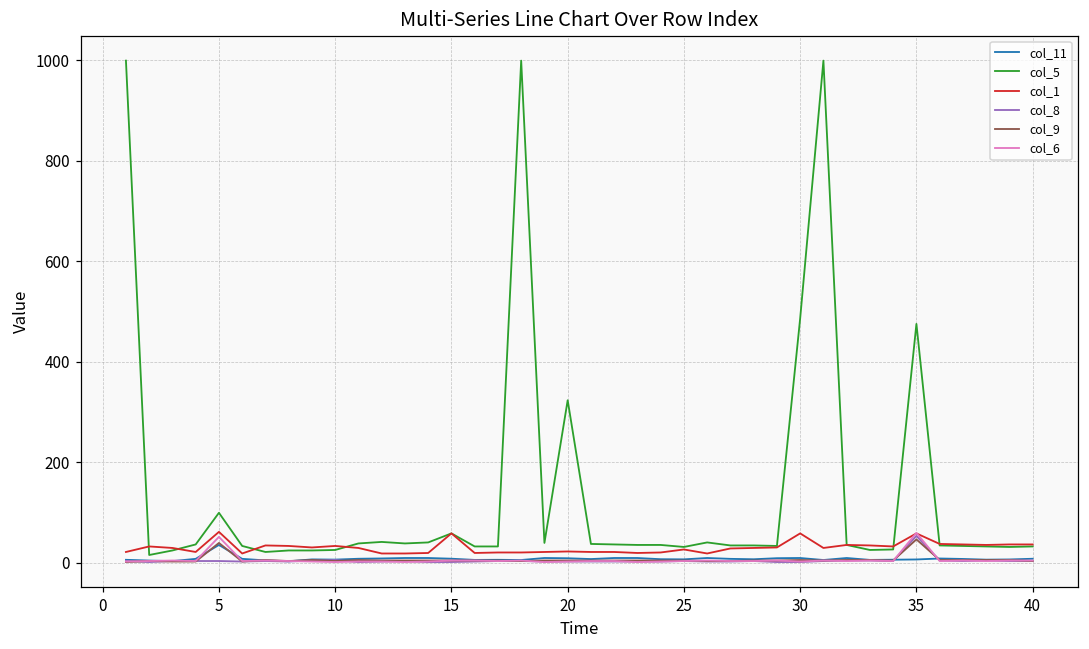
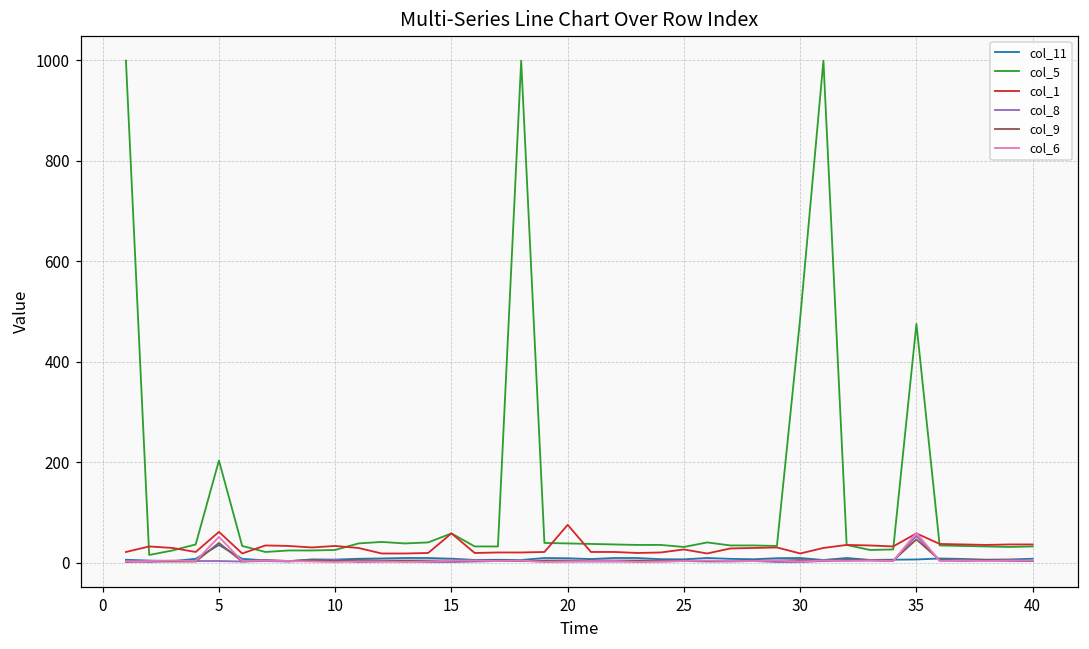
  {
    "col_11": {
      "35": 10
    },
    "col_5": {
-     "5": 100,
+     "5": 200,
      "10": 30,
-     "20": 320,
+     "20": 40,
      "30": 490,
      "35": 480
    },
    "col_1": {
      "5": 60,
      "10": 30,
-     "20": 20,
-     "30": 60
+     "20": 80,
+     "30": 20
    },
    "col_8": {
      "5": 0
    },
    "col_9": {
      "35": 50
    },
    "col_6": {
      "5": 50
    }
  }
